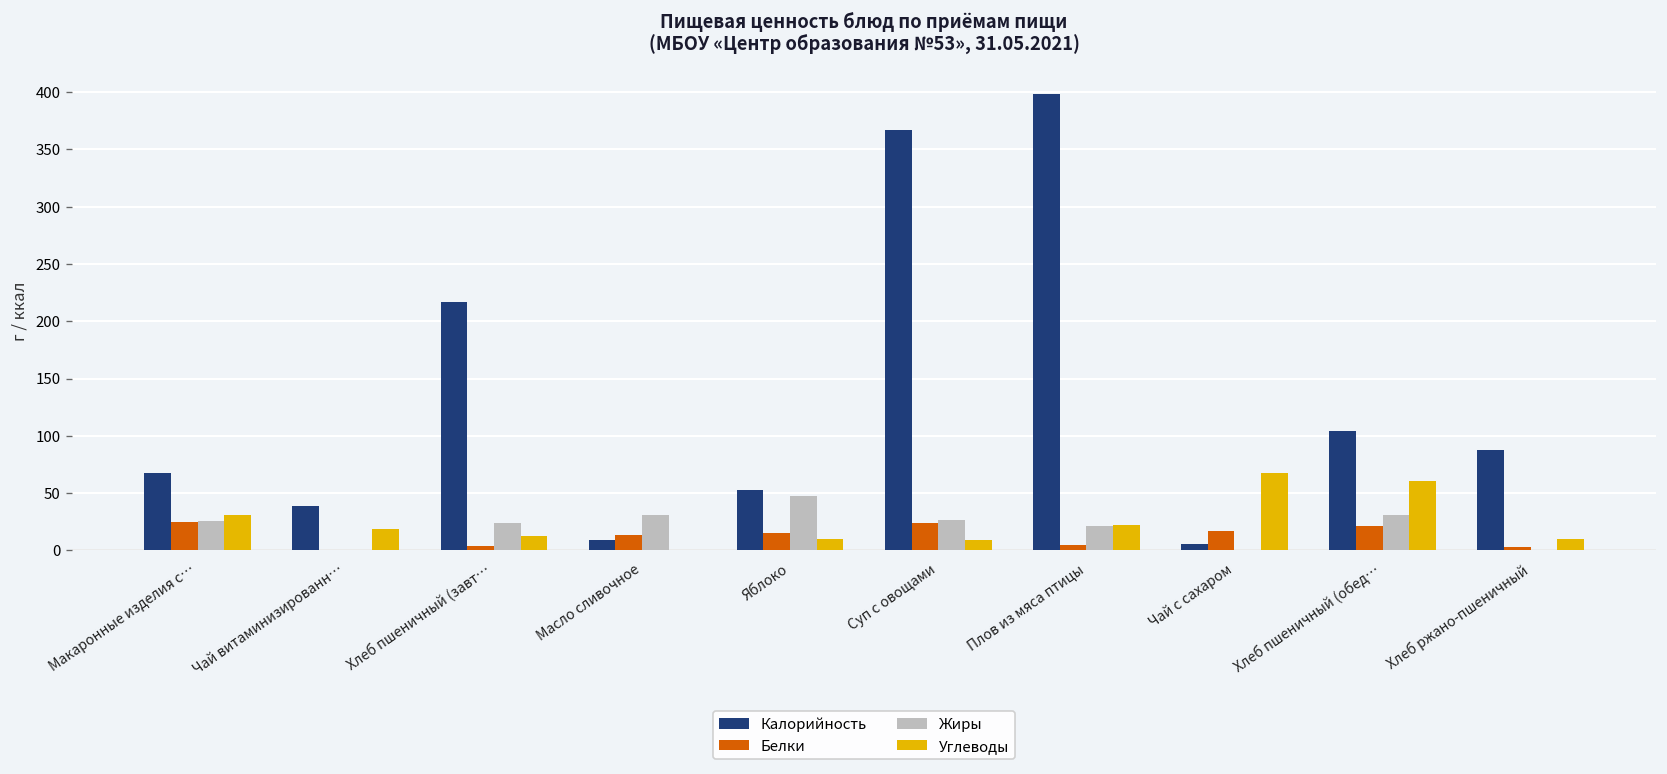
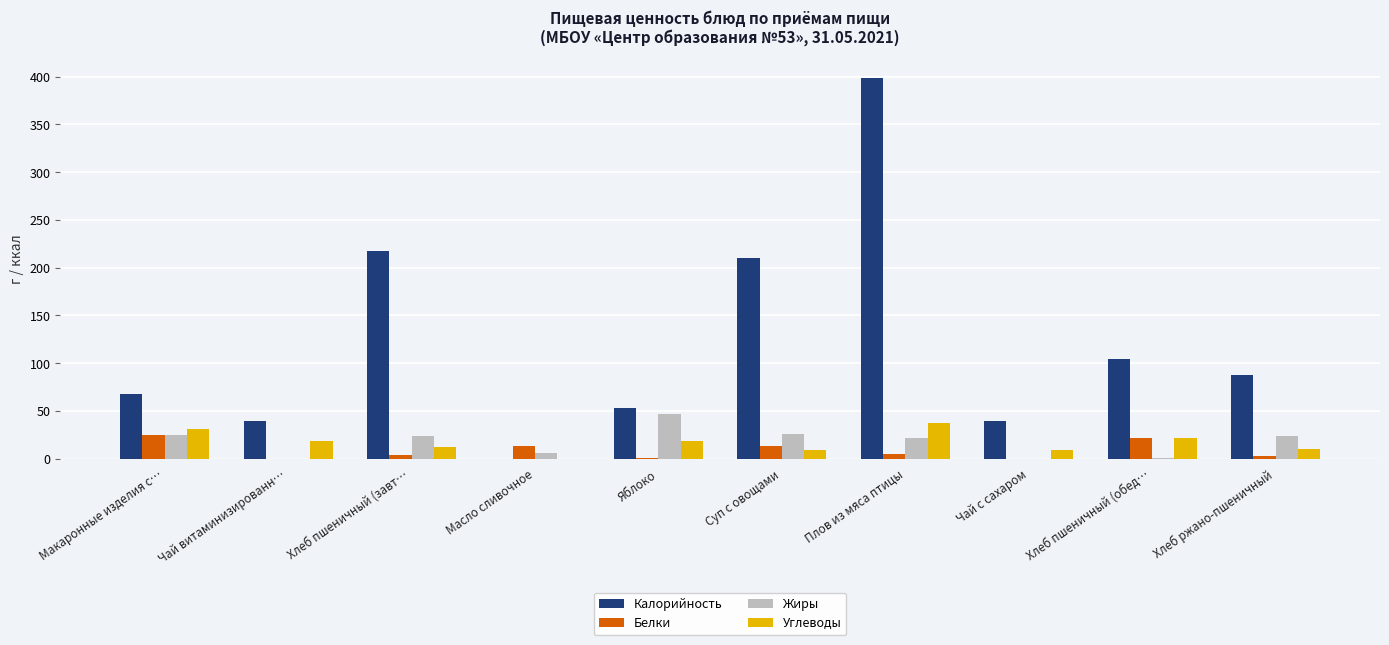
  {
    "Калорийность": {
      "Макаронные изделия с…": 70,
      "Чай витаминизированн…": 40,
      "Хлеб пшеничный (завт…": 220,
-     "Масло сливочное": 10,
+     "Масло сливочное": 0,
      "Яблоко": 50,
-     "Суп с овощами": 370,
+     "Суп с овощами": 210,
      "Плов из мяса птицы": 400,
-     "Чай с сахаром": 10,
+     "Чай с сахаром": 40,
      "Хлеб пшеничный (обед…": 100,
      "Хлеб ржано-пшеничный": 90
    },
    "Белки": {
      "Макаронные изделия с…": 20,
      "Чай витаминизированн…": 0,
      "Хлеб пшеничный (завт…": 0,
      "Масло сливочное": 10,
-     "Яблоко": 10,
-     "Суп с овощами": 20,
+     "Яблоко": 0,
+     "Суп с овощами": 10,
      "Плов из мяса птицы": 0,
-     "Чай с сахаром": 20,
+     "Чай с сахаром": 0,
      "Хлеб пшеничный (обед…": 20,
      "Хлеб ржано-пшеничный": 0
    },
    "Жиры": {
      "Макаронные изделия с…": 30,
      "Чай витаминизированн…": 0,
      "Хлеб пшеничный (завт…": 20,
-     "Масло сливочное": 30,
+     "Масло сливочное": 10,
      "Яблоко": 50,
      "Суп с овощами": 30,
      "Плов из мяса птицы": 20,
      "Чай с сахаром": 0,
-     "Хлеб пшеничный (обед…": 30,
-     "Хлеб ржано-пшеничный": 0
+     "Хлеб пшеничный (обед…": 0,
+     "Хлеб ржано-пшеничный": 20
    },
    "Углеводы": {
      "Макаронные изделия с…": 30,
      "Чай витаминизированн…": 20,
      "Хлеб пшеничный (завт…": 10,
-     "Яблоко": 10,
+     "Яблоко": 20,
      "Суп с овощами": 10,
-     "Плов из мяса птицы": 20,
-     "Чай с сахаром": 70,
-     "Хлеб пшеничный (обед…": 60,
+     "Плов из мяса птицы": 40,
+     "Чай с сахаром": 10,
+     "Хлеб пшеничный (обед…": 20,
      "Хлеб ржано-пшеничный": 10
    }
  }
